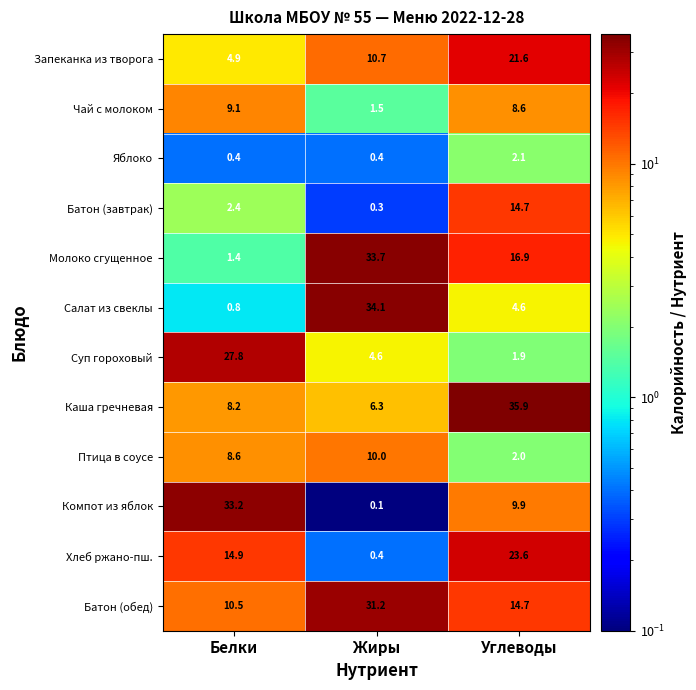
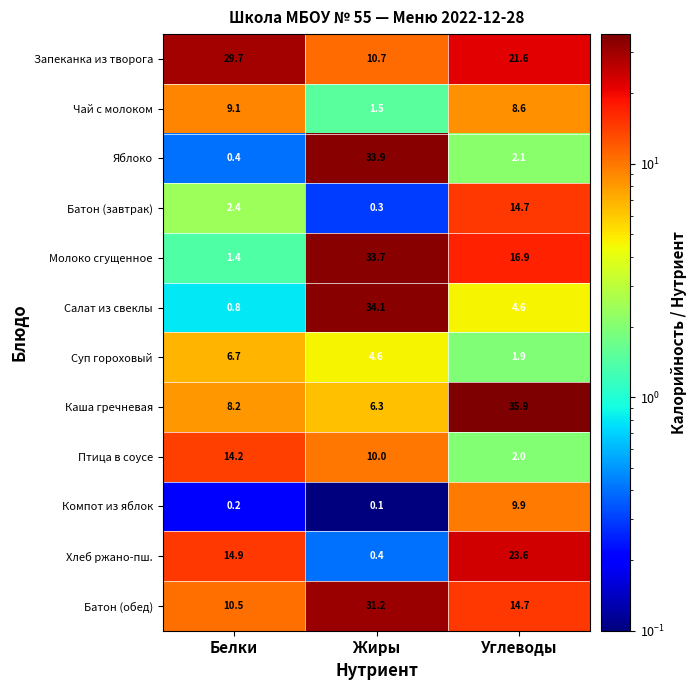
  {
    "Запеканка из творога": {
-     "Белки": 4.9,
+     "Белки": 29.7,
      "Жиры": 10.7,
      "Углеводы": 21.6
    },
    "Чай с молоком": {
      "Белки": 9.1,
      "Жиры": 1.5,
      "Углеводы": 8.6
    },
    "Яблоко": {
      "Белки": 0.4,
-     "Жиры": 0.4,
+     "Жиры": 33.9,
      "Углеводы": 2.1
    },
    "Батон (завтрак)": {
      "Белки": 2.4,
      "Жиры": 0.3,
      "Углеводы": 14.7
    },
    "Молоко сгущенное": {
      "Белки": 1.4,
      "Жиры": 33.7,
      "Углеводы": 16.9
    },
    "Салат из свеклы": {
      "Белки": 0.8,
      "Жиры": 34.1,
      "Углеводы": 4.6
    },
    "Суп гороховый": {
-     "Белки": 27.8,
+     "Белки": 6.7,
      "Жиры": 4.6,
      "Углеводы": 1.9
    },
    "Каша гречневая": {
      "Белки": 8.2,
      "Жиры": 6.3,
      "Углеводы": 35.9
    },
    "Птица в соусе": {
-     "Белки": 8.6,
+     "Белки": 14.2,
      "Жиры": 10.0,
      "Углеводы": 2.0
    },
    "Компот из яблок": {
-     "Белки": 33.2,
+     "Белки": 0.2,
      "Жиры": 0.1,
      "Углеводы": 9.9
    },
    "Хлеб ржано-пш.": {
      "Белки": 14.9,
      "Жиры": 0.4,
      "Углеводы": 23.6
    },
    "Батон (обед)": {
      "Белки": 10.5,
      "Жиры": 31.2,
      "Углеводы": 14.7
    }
  }
